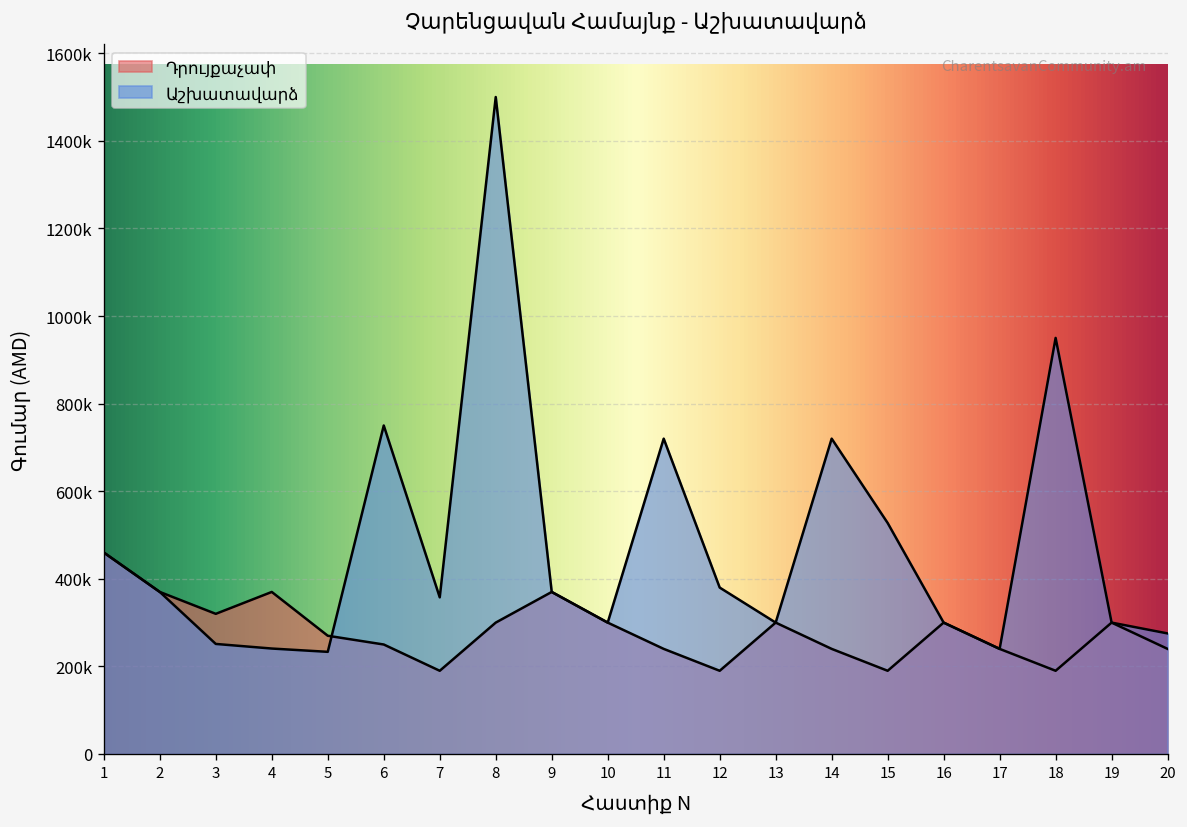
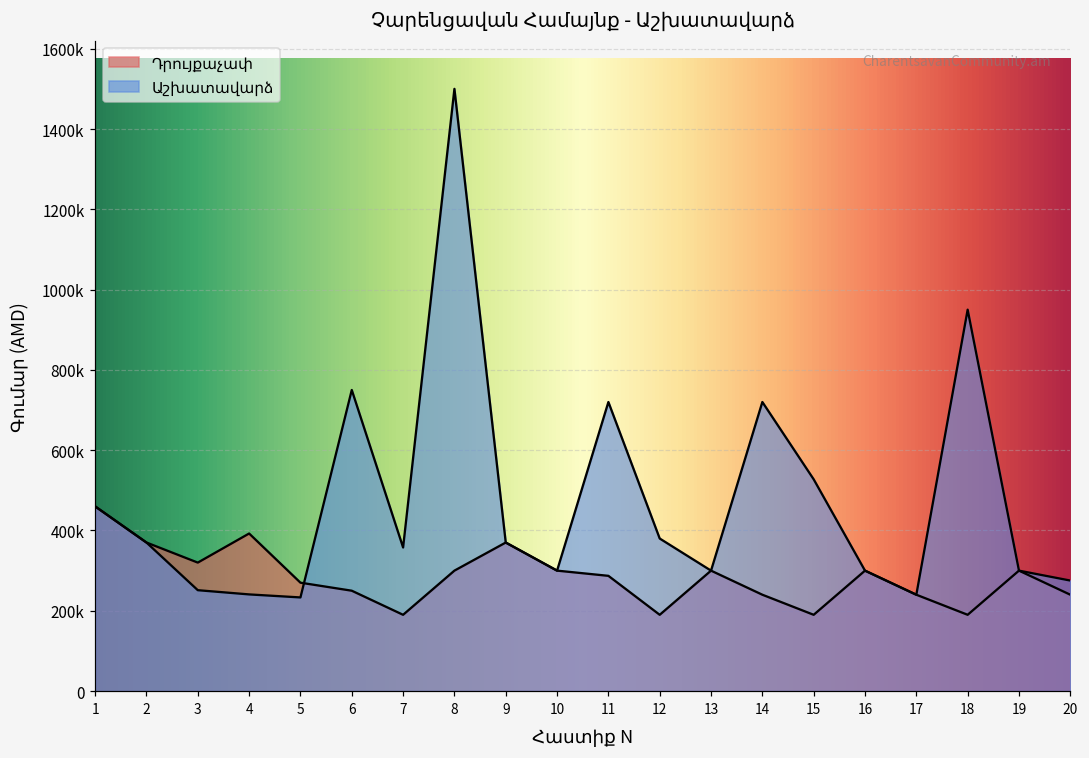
  {
    "Դրույքաչափ": {
      "3": 320000,
-     "4": 370000,
+     "4": 390000,
      "5": 270000,
      "6": 250000,
      "7": 190000,
      "8": 300000,
-     "11": 240000,
+     "11": 290000,
      "12": 190000,
      "14": 240000,
      "15": 190000,
      "18": 190000,
      "20": 240000
    },
    "Աշխատավարձ": {
      "3": 250000,
      "4": 240000,
      "5": 230000,
      "6": 750000,
      "7": 360000,
      "8": 1500000,
      "11": 720000,
      "12": 380000,
      "14": 720000,
      "15": 530000,
      "18": 950000,
      "20": 280000
    }
  }
